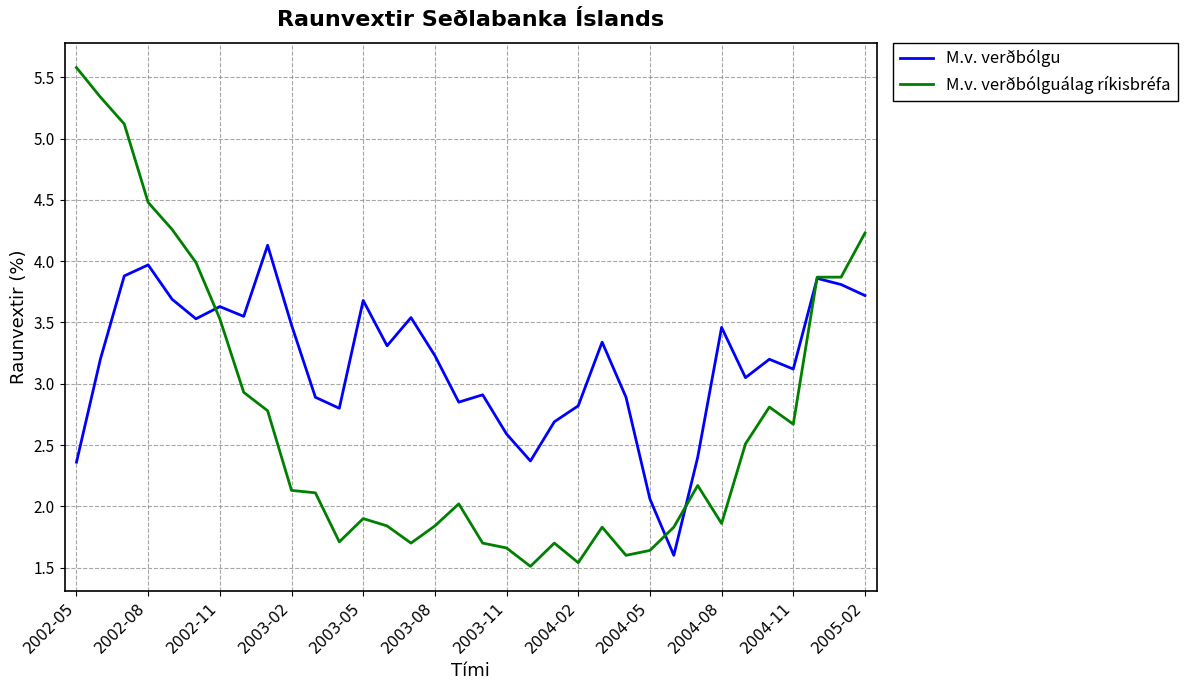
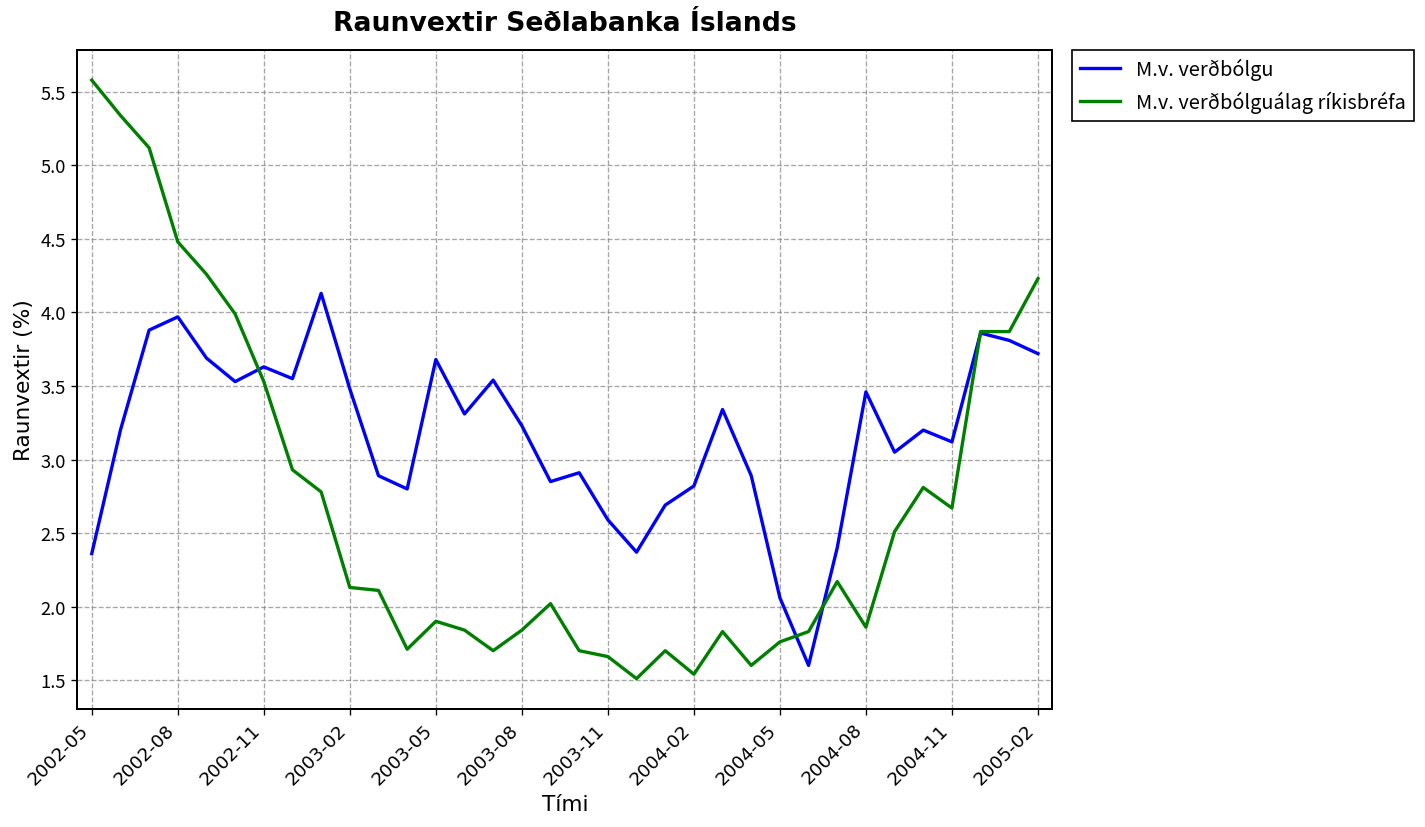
  {
    "M.v. verðbólgu": {
      "2002-05": 2.36,
      "2002-08": 3.97,
      "2002-11": 3.63,
      "2003-02": 3.48,
      "2003-05": 3.68,
      "2003-08": 3.23,
      "2003-11": 2.59,
      "2004-02": 2.82,
      "2004-05": 2.06,
      "2004-08": 3.46,
      "2004-11": 3.12,
      "2005-02": 3.72
    },
    "M.v. verðbólguálag ríkisbréfa": {
      "2002-05": 5.58,
      "2002-08": 4.48,
      "2002-11": 3.53,
      "2003-02": 2.13,
      "2003-05": 1.90,
      "2003-08": 1.84,
      "2003-11": 1.66,
      "2004-02": 1.54,
-     "2004-05": 1.64,
+     "2004-05": 1.76,
      "2004-08": 1.86,
      "2004-11": 2.67,
      "2005-02": 4.23
    }
  }
